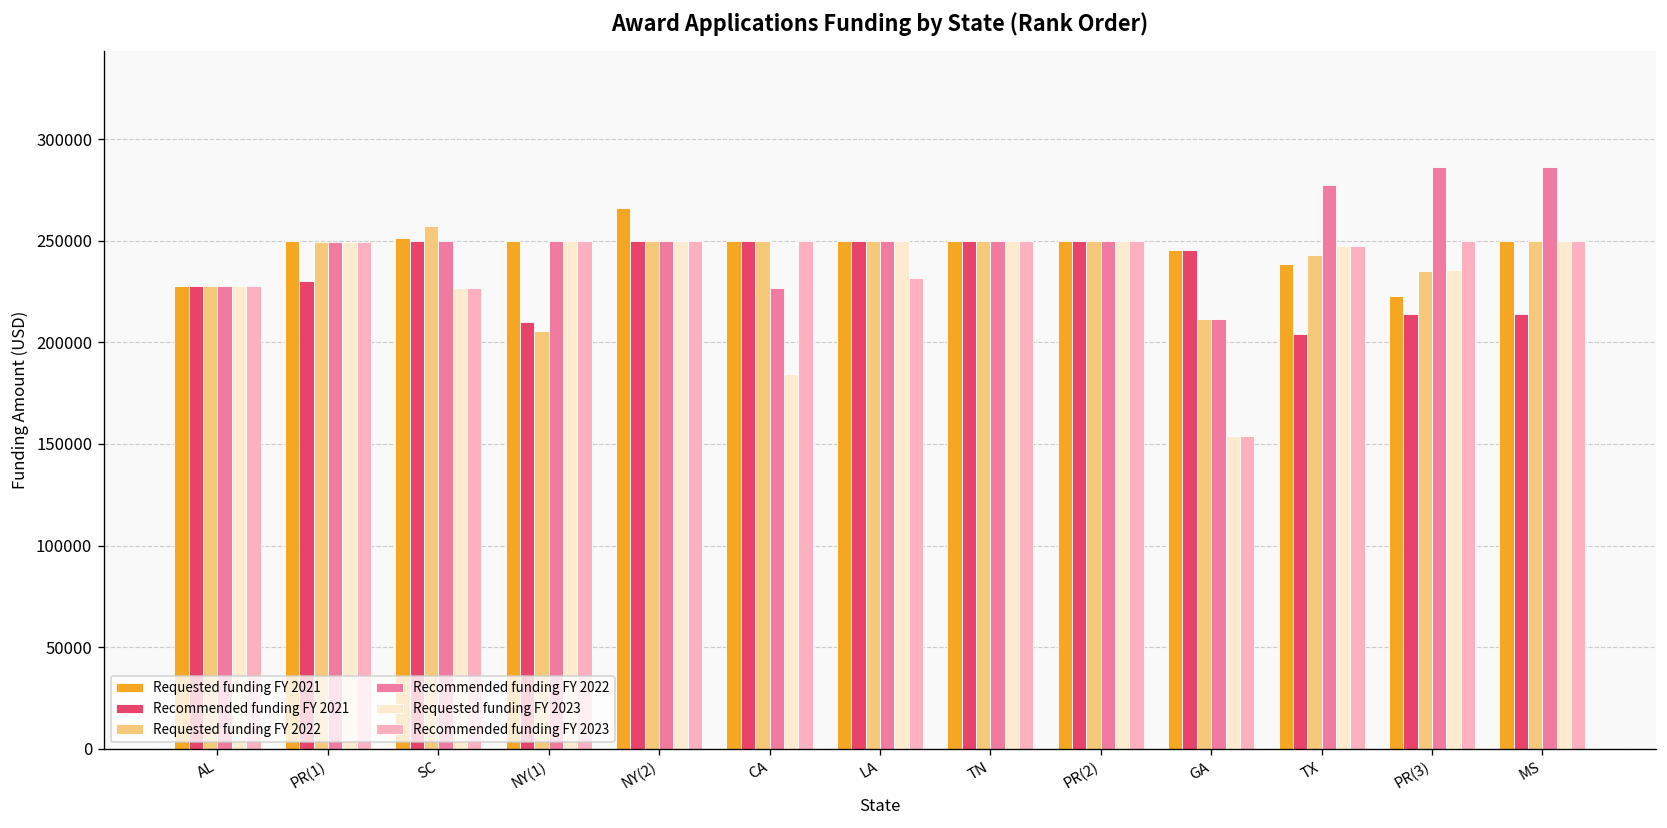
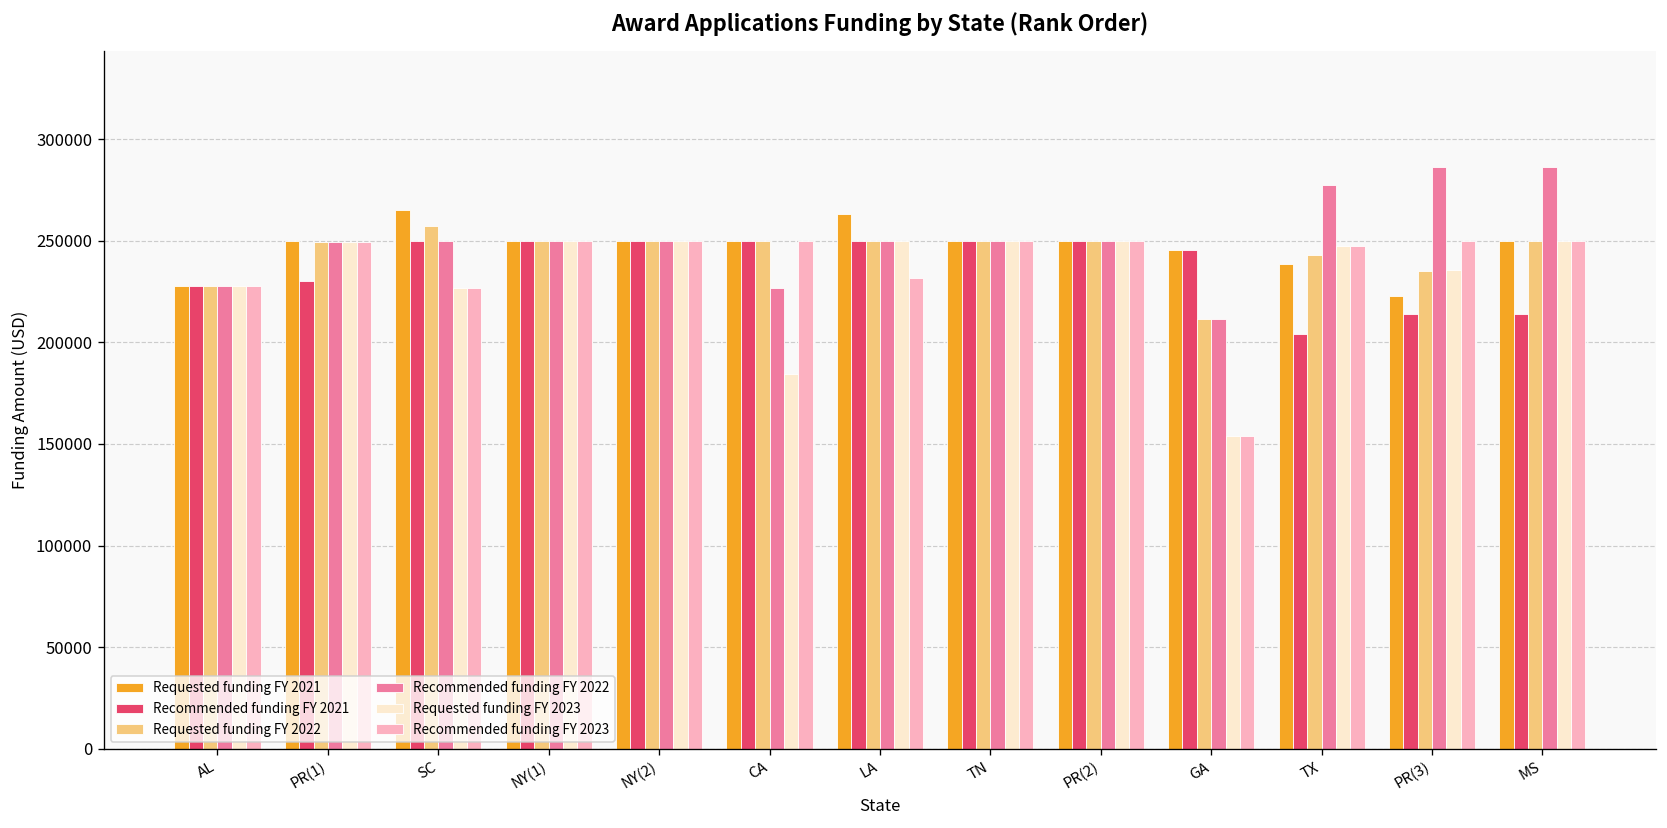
  {
    "Requested funding FY 2021": {
      "AL": 228000,
      "PR(1)": 250000,
-     "SC": 251000,
+     "SC": 265000,
      "NY(1)": 250000,
-     "NY(2)": 266000,
+     "NY(2)": 250000,
      "CA": 250000,
-     "LA": 250000,
+     "LA": 263000,
      "TN": 250000,
      "PR(2)": 250000,
      "GA": 246000,
      "TX": 239000,
      "PR(3)": 223000,
      "MS": 250000
    },
    "Recommended funding FY 2021": {
      "AL": 228000,
      "PR(1)": 230000,
      "SC": 250000,
-     "NY(1)": 210000,
+     "NY(1)": 250000,
      "NY(2)": 250000,
      "CA": 250000,
      "LA": 250000,
      "TN": 250000,
      "PR(2)": 250000,
      "GA": 246000,
      "TX": 204000,
      "PR(3)": 214000,
      "MS": 214000
    },
    "Requested funding FY 2022": {
      "AL": 228000,
      "PR(1)": 250000,
      "SC": 258000,
-     "NY(1)": 206000,
+     "NY(1)": 250000,
      "NY(2)": 250000,
      "CA": 250000,
      "LA": 250000,
      "TN": 250000,
      "PR(2)": 250000,
      "GA": 212000,
      "TX": 243000,
      "PR(3)": 235000,
      "MS": 250000
    },
    "Recommended funding FY 2022": {
      "AL": 228000,
      "PR(1)": 250000,
      "SC": 250000,
      "NY(1)": 250000,
      "NY(2)": 250000,
      "CA": 227000,
      "LA": 250000,
      "TN": 250000,
      "PR(2)": 250000,
      "GA": 212000,
      "TX": 278000,
      "PR(3)": 286000,
      "MS": 286000
    },
    "Requested funding FY 2023": {
      "AL": 228000,
      "PR(1)": 250000,
      "SC": 227000,
      "NY(1)": 250000,
      "NY(2)": 250000,
      "CA": 185000,
      "LA": 250000,
      "TN": 250000,
      "PR(2)": 250000,
      "GA": 154000,
      "TX": 248000,
      "PR(3)": 236000,
      "MS": 250000
    },
    "Recommended funding FY 2023": {
      "AL": 228000,
      "PR(1)": 250000,
      "SC": 227000,
      "NY(1)": 250000,
      "NY(2)": 250000,
      "CA": 250000,
      "LA": 232000,
      "TN": 250000,
      "PR(2)": 250000,
      "GA": 154000,
      "TX": 248000,
      "PR(3)": 250000,
      "MS": 250000
    }
  }
